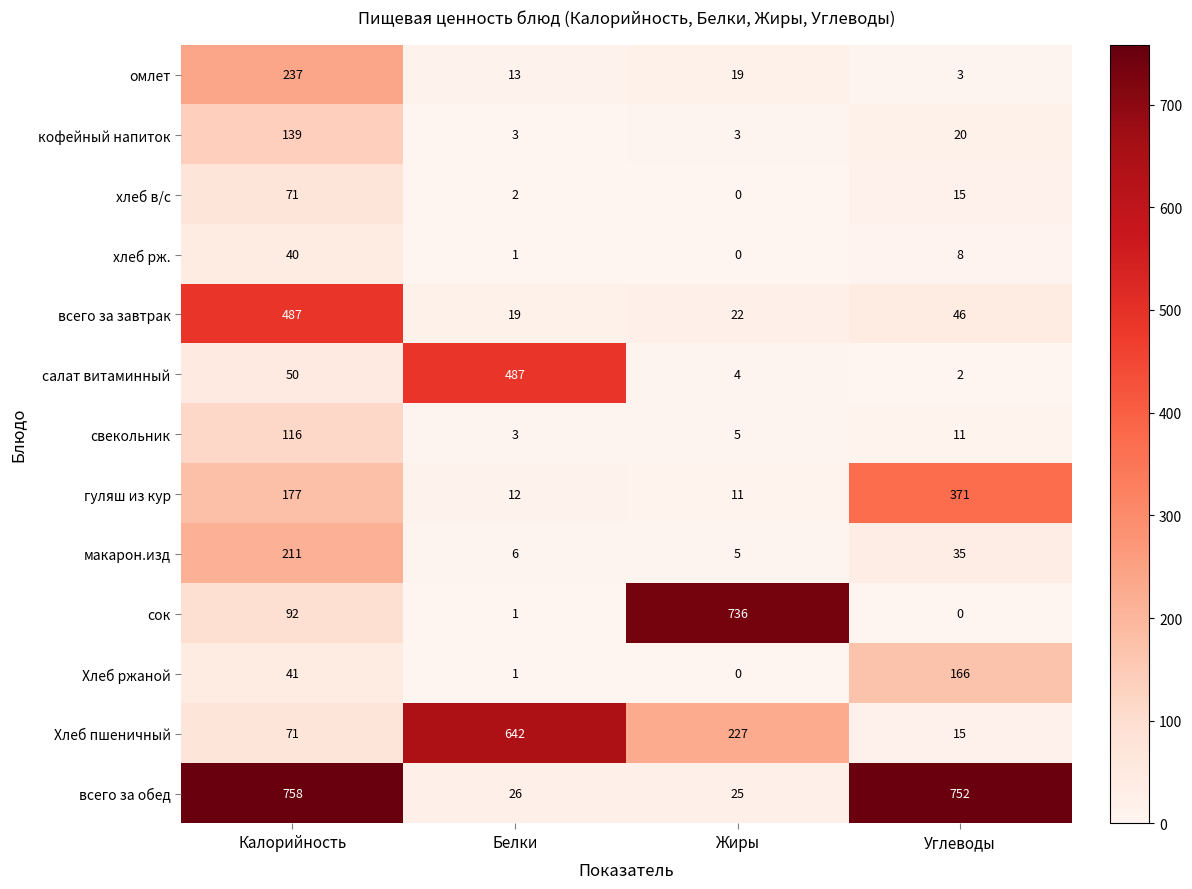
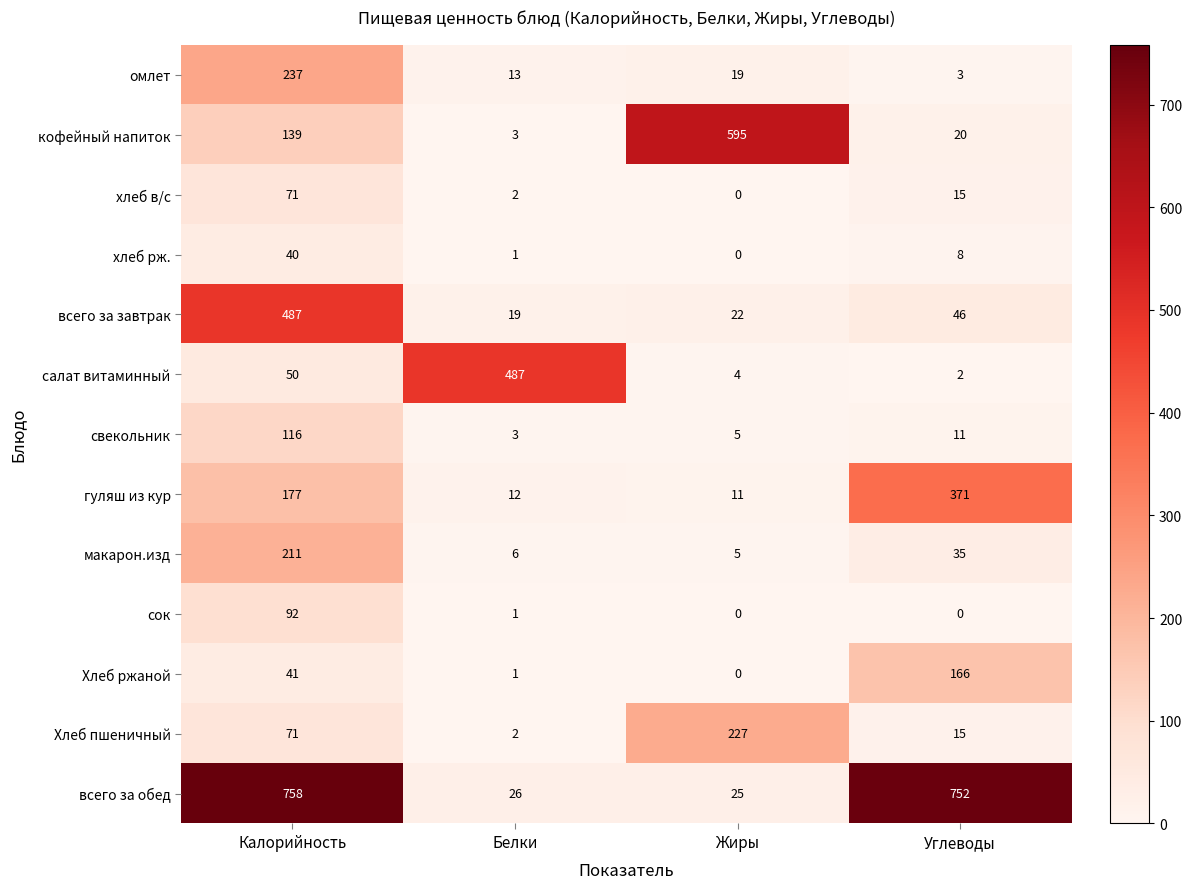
  {
    "омлет": {
      "Калорийность": 237,
      "Белки": 13,
      "Жиры": 19,
      "Углеводы": 3
    },
    "кофейный напиток": {
      "Калорийность": 139,
      "Белки": 3,
-     "Жиры": 3,
+     "Жиры": 595,
      "Углеводы": 20
    },
    "хлеб в/с": {
      "Калорийность": 71,
      "Белки": 2,
      "Жиры": 0,
      "Углеводы": 15
    },
    "хлеб рж.": {
      "Калорийность": 40,
      "Белки": 1,
      "Жиры": 0,
      "Углеводы": 8
    },
    "всего за завтрак": {
      "Калорийность": 487,
      "Белки": 19,
      "Жиры": 22,
      "Углеводы": 46
    },
    "салат витаминный": {
      "Калорийность": 50,
      "Белки": 487,
      "Жиры": 4,
      "Углеводы": 2
    },
    "свекольник": {
      "Калорийность": 116,
      "Белки": 3,
      "Жиры": 5,
      "Углеводы": 11
    },
    "гуляш из кур": {
      "Калорийность": 177,
      "Белки": 12,
      "Жиры": 11,
      "Углеводы": 371
    },
    "макарон.изд": {
      "Калорийность": 211,
      "Белки": 6,
      "Жиры": 5,
      "Углеводы": 35
    },
    "сок": {
      "Калорийность": 92,
      "Белки": 1,
-     "Жиры": 736,
+     "Жиры": 0,
      "Углеводы": 0
    },
    "Хлеб ржаной": {
      "Калорийность": 41,
      "Белки": 1,
      "Жиры": 0,
      "Углеводы": 166
    },
    "Хлеб пшеничный": {
      "Калорийность": 71,
-     "Белки": 642,
+     "Белки": 2,
      "Жиры": 227,
      "Углеводы": 15
    },
    "всего за обед": {
      "Калорийность": 758,
      "Белки": 26,
      "Жиры": 25,
      "Углеводы": 752
    }
  }
